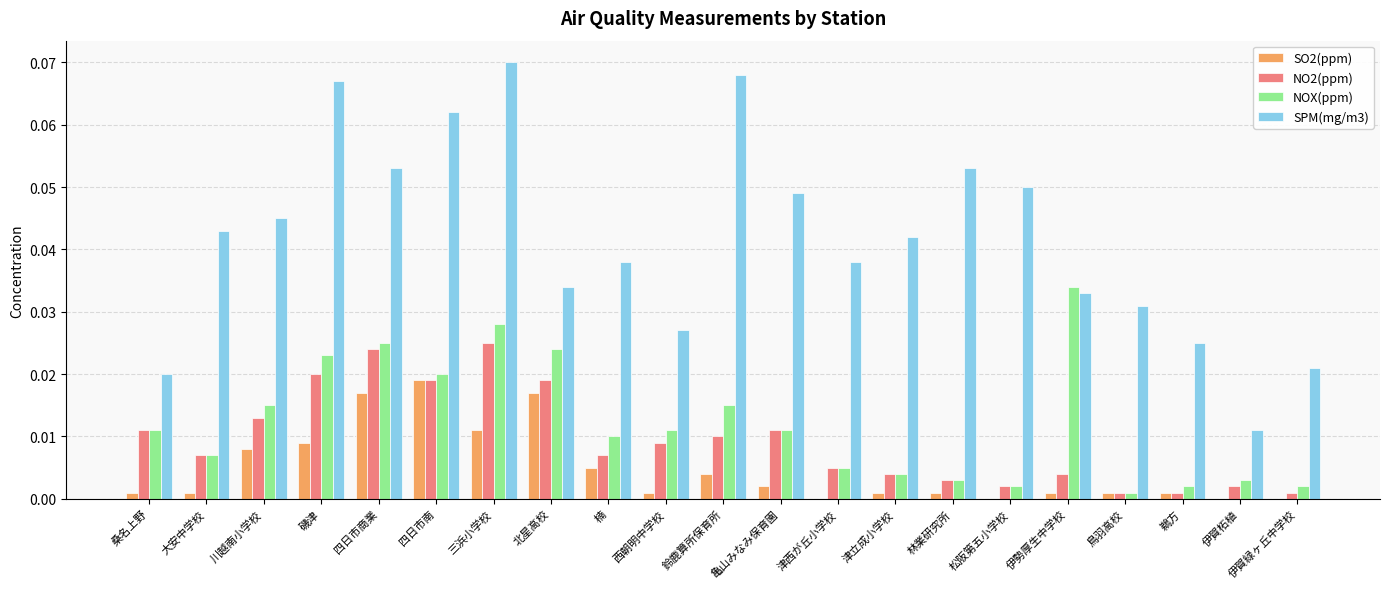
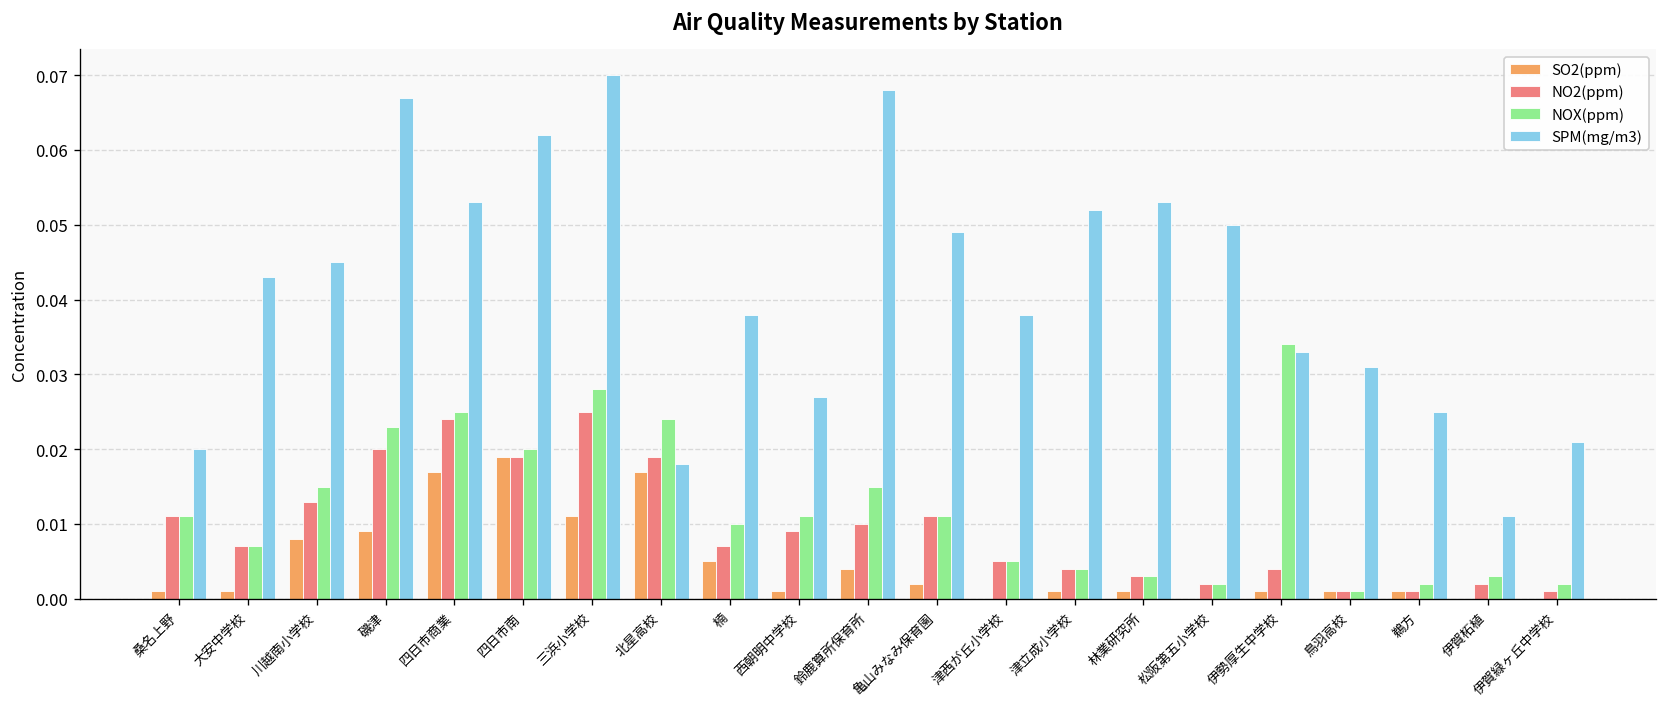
  {
    "NOX(ppm)": {
      "桑名上野": 0.011,
      "大安中学校": 0.007,
      "川越南小学校": 0.015,
      "磯津": 0.023,
      "四日市商業": 0.025,
      "四日市南": 0.020,
      "三浜小学校": 0.028,
      "北星高校": 0.024,
      "楠": 0.010,
      "西朝明中学校": 0.011,
      "鈴鹿算所保育所": 0.015,
      "亀山みなみ保育園": 0.011,
      "津西が丘小学校": 0.005,
      "津立成小学校": 0.004,
      "林業研究所": 0.003,
      "松阪第五小学校": 0.002,
      "伊勢厚生中学校": 0.034,
      "鳥羽高校": 0.001,
      "鵜方": 0.002,
      "伊賀柘植": 0.003,
      "伊賀緑ヶ丘中学校": 0.002
    },
    "SPM(mg/m3)": {
      "桑名上野": 0.020,
      "大安中学校": 0.043,
      "川越南小学校": 0.045,
      "磯津": 0.067,
      "四日市商業": 0.053,
      "四日市南": 0.062,
      "三浜小学校": 0.070,
-     "北星高校": 0.034,
+     "北星高校": 0.018,
      "楠": 0.038,
      "西朝明中学校": 0.027,
      "鈴鹿算所保育所": 0.068,
      "亀山みなみ保育園": 0.049,
      "津西が丘小学校": 0.038,
-     "津立成小学校": 0.042,
+     "津立成小学校": 0.052,
      "林業研究所": 0.053,
      "松阪第五小学校": 0.050,
      "伊勢厚生中学校": 0.033,
      "鳥羽高校": 0.031,
      "鵜方": 0.025,
      "伊賀柘植": 0.011,
      "伊賀緑ヶ丘中学校": 0.021
    }
  }
